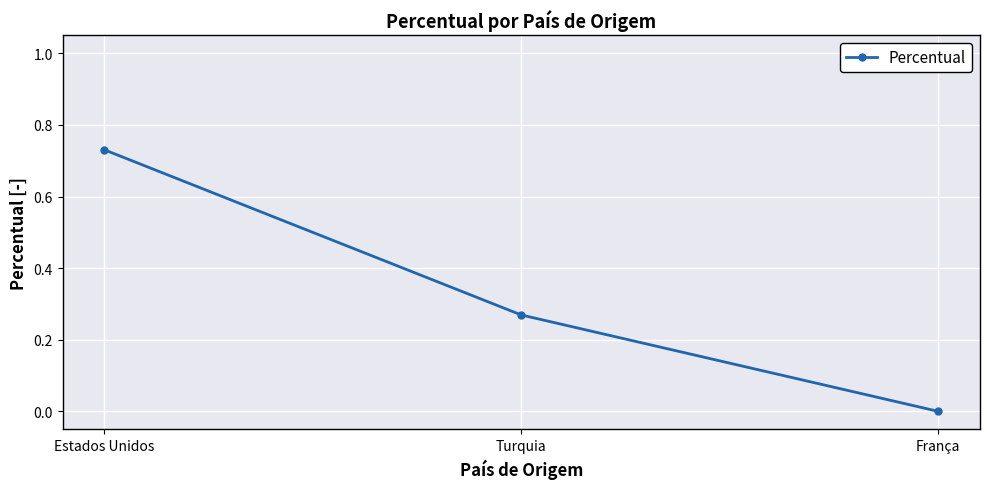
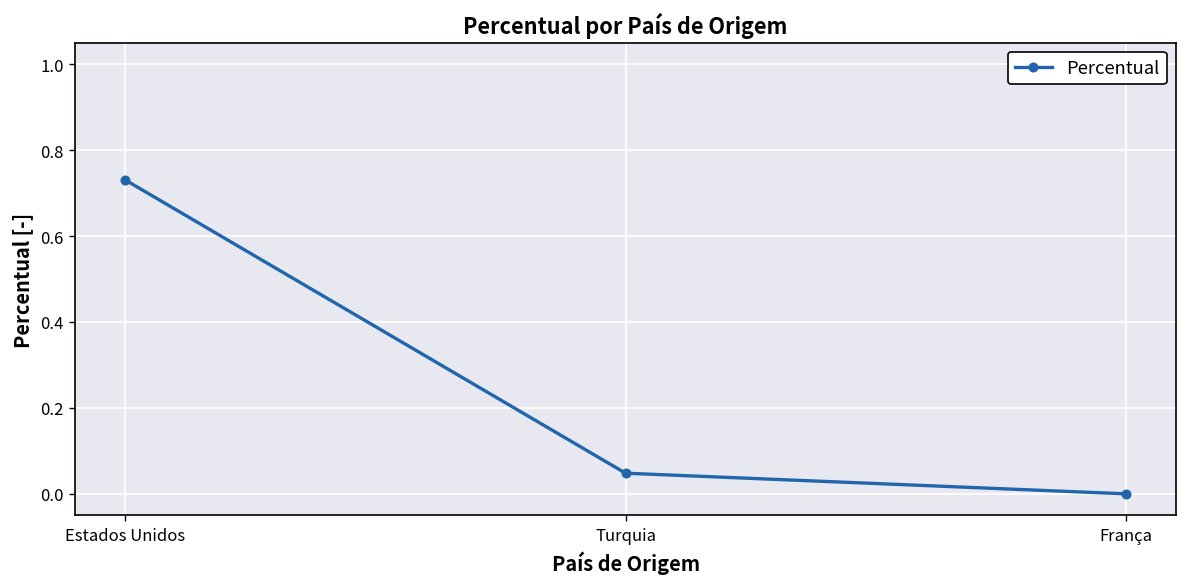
  {
    "Estados Unidos": 0.73,
-   "Turquia": 0.27,
+   "Turquia": 0.05,
    "França": 0.00
  }
